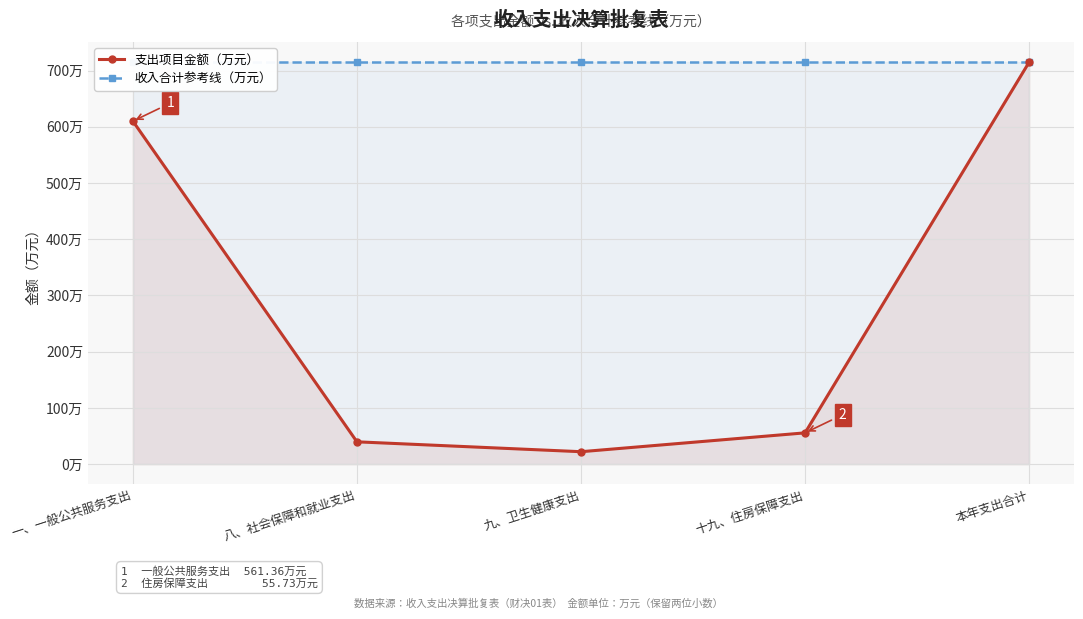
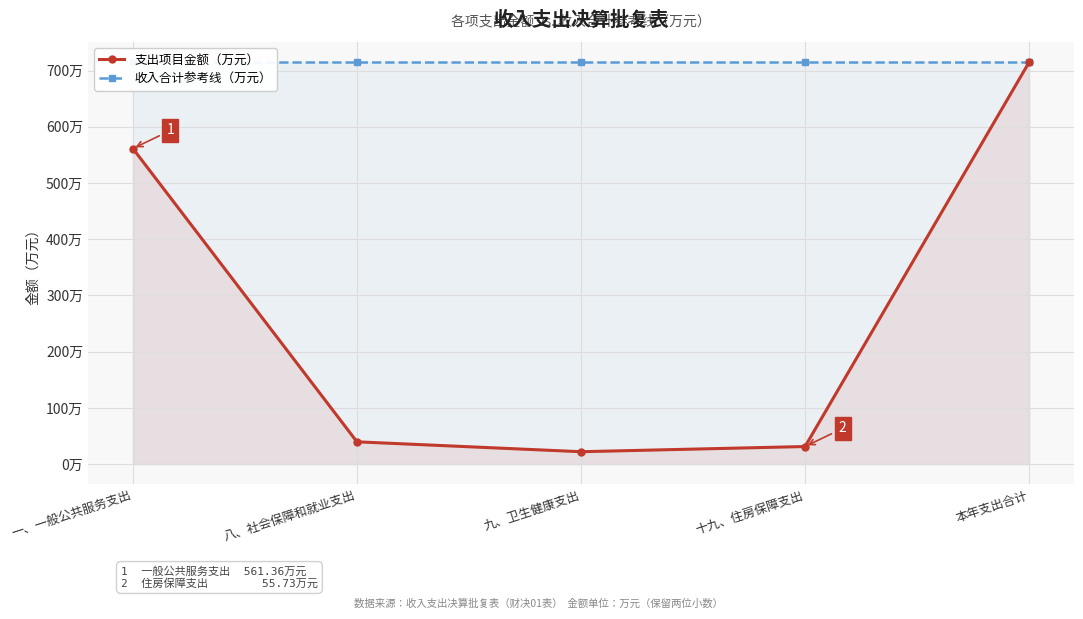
  {
    "支出项目金额（万元）": {
-     "一、一般公共服务支出": "610万",
+     "一、一般公共服务支出": "560万",
      "八、社会保障和就业支出": "40万",
      "九、卫生健康支出": "20万",
-     "十九、住房保障支出": "60万"
+     "十九、住房保障支出": "30万"
    },
    "收入合计参考线（万元）": {
      "八、社会保障和就业支出": "710万",
      "九、卫生健康支出": "710万",
      "十九、住房保障支出": "710万"
    }
  }
